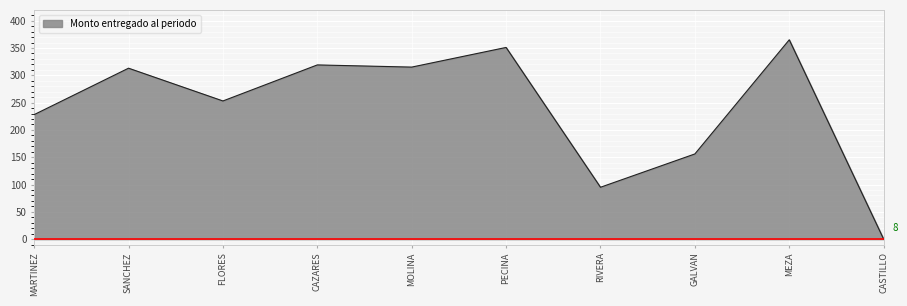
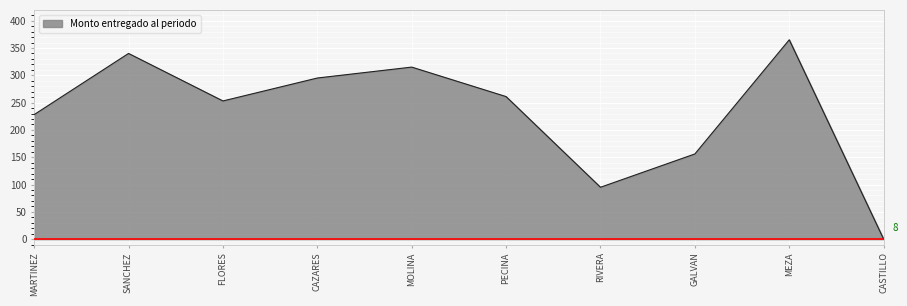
  {
    "MARTINEZ": 230,
-   "SANCHEZ": 310,
+   "SANCHEZ": 340,
    "FLORES": 250,
-   "CAZARES": 320,
+   "CAZARES": 300,
    "MOLINA": 320,
-   "PECINA": 350,
+   "PECINA": 260,
    "RIVERA": 100,
    "GALVAN": 160,
    "MEZA": 370
  }
